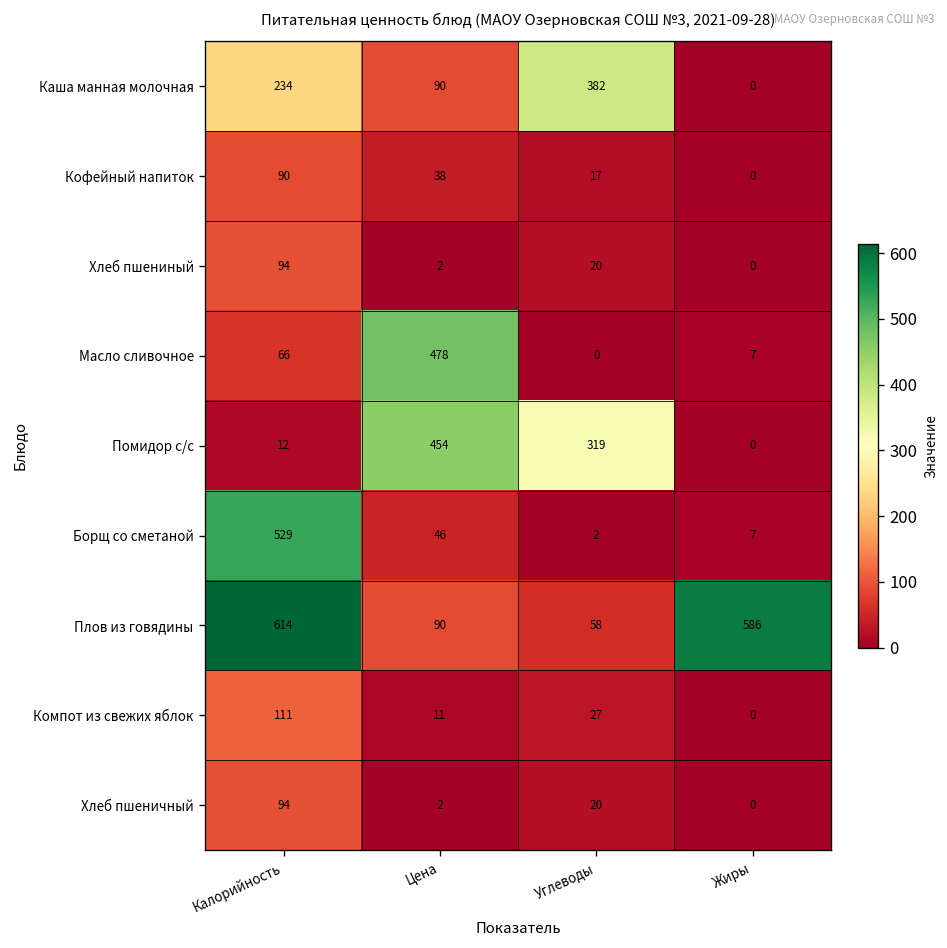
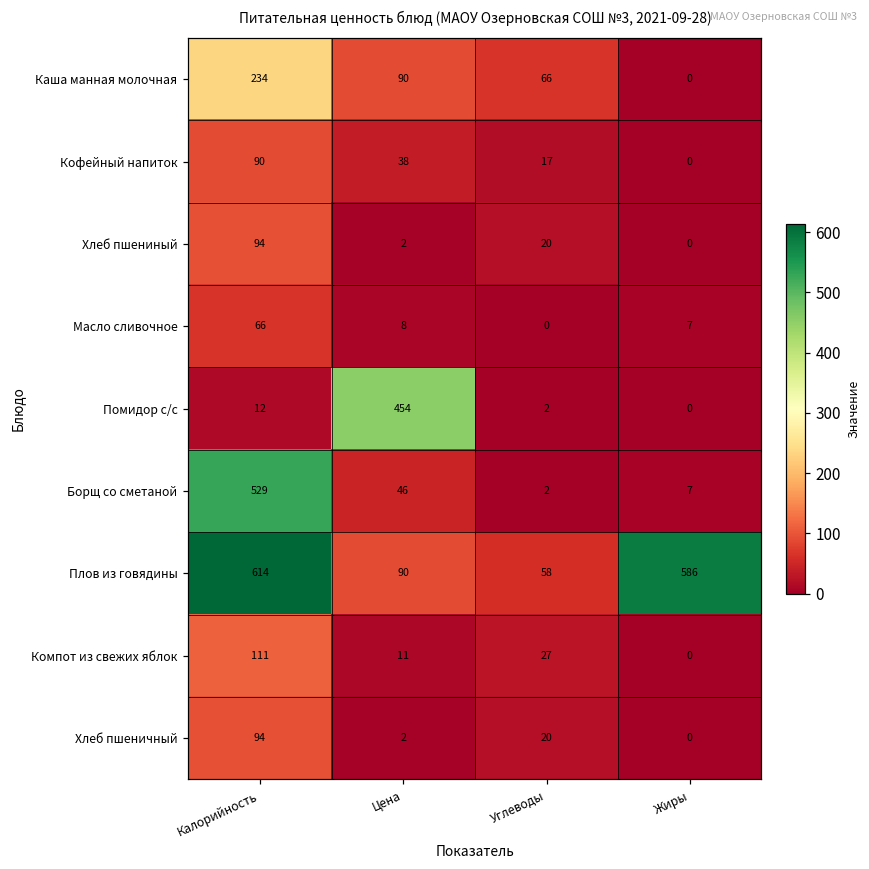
  {
    "Каша манная молочная": {
      "Калорийность": 234,
      "Цена": 90,
-     "Углеводы": 382,
+     "Углеводы": 66,
      "Жиры": 0
    },
    "Кофейный напиток": {
      "Калорийность": 90,
      "Цена": 38,
      "Углеводы": 17,
      "Жиры": 0
    },
    "Хлеб пшениный": {
      "Калорийность": 94,
      "Цена": 2,
      "Углеводы": 20,
      "Жиры": 0
    },
    "Масло сливочное": {
      "Калорийность": 66,
-     "Цена": 478,
+     "Цена": 8,
      "Углеводы": 0,
      "Жиры": 7
    },
    "Помидор с/с": {
      "Калорийность": 12,
      "Цена": 454,
-     "Углеводы": 319,
+     "Углеводы": 2,
      "Жиры": 0
    },
    "Борщ со сметаной": {
      "Калорийность": 529,
      "Цена": 46,
      "Углеводы": 2,
      "Жиры": 7
    },
    "Плов из говядины": {
      "Калорийность": 614,
      "Цена": 90,
      "Углеводы": 58,
      "Жиры": 586
    },
    "Компот из свежих яблок": {
      "Калорийность": 111,
      "Цена": 11,
      "Углеводы": 27,
      "Жиры": 0
    },
    "Хлеб пшеничный": {
      "Калорийность": 94,
      "Цена": 2,
      "Углеводы": 20,
      "Жиры": 0
    }
  }
